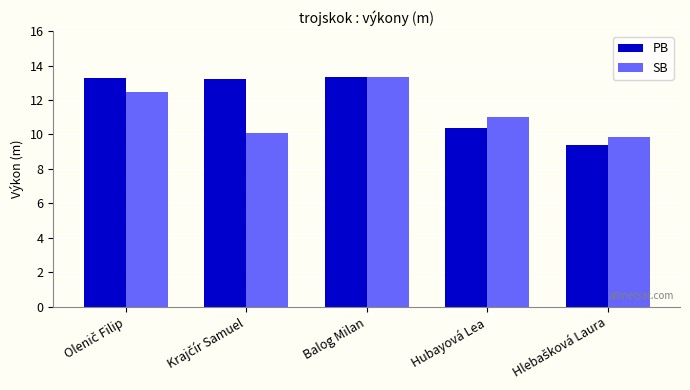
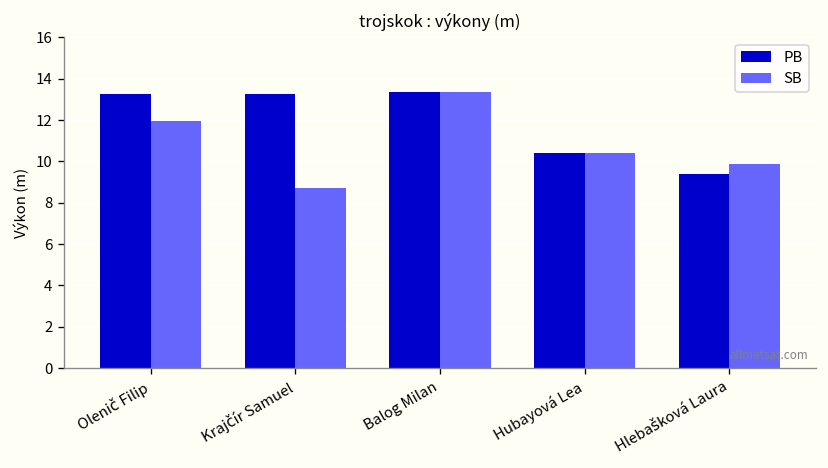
  {
    "PB": {
      "Olenič Filip": 13.3,
      "Krajčír Samuel": 13.2,
      "Balog Milan": 13.4,
      "Hubayová Lea": 10.4,
      "Hlebašková Laura": 9.4
    },
    "SB": {
-     "Olenič Filip": 12.5,
-     "Krajčír Samuel": 10.1,
+     "Olenič Filip": 11.9,
+     "Krajčír Samuel": 8.7,
      "Balog Milan": 13.4,
-     "Hubayová Lea": 11.0,
+     "Hubayová Lea": 10.4,
      "Hlebašková Laura": 9.9
    }
  }
